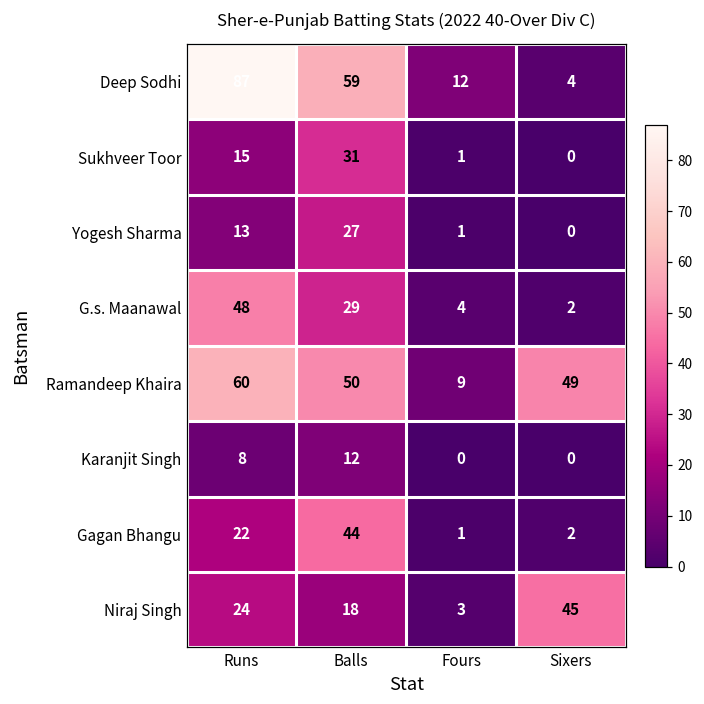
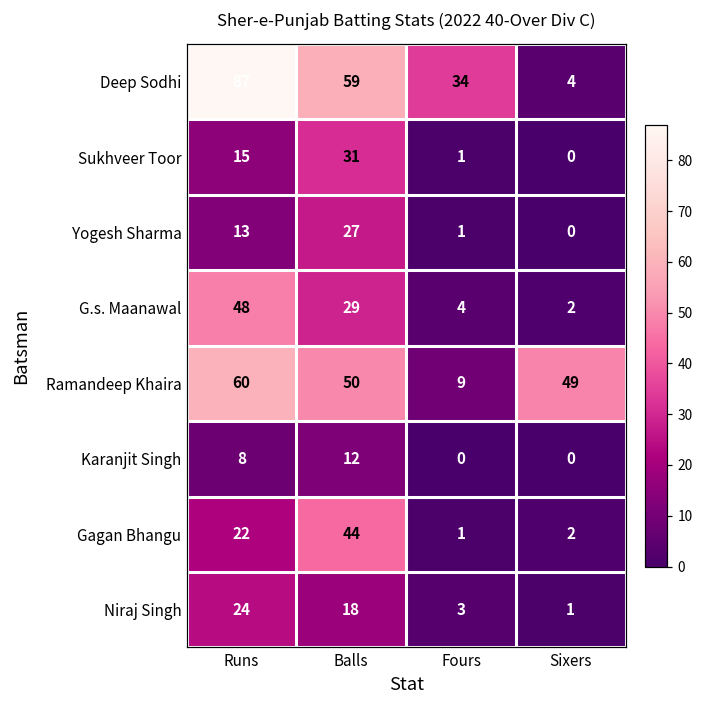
  {
    "Deep Sodhi": {
      "Balls": 59,
-     "Fours": 12,
+     "Fours": 34,
      "Sixers": 4
    },
    "Sukhveer Toor": {
      "Runs": 15,
      "Balls": 31,
      "Fours": 1,
      "Sixers": 0
    },
    "Yogesh Sharma": {
      "Runs": 13,
      "Balls": 27,
      "Fours": 1,
      "Sixers": 0
    },
    "G.s. Maanawal": {
      "Runs": 48,
      "Balls": 29,
      "Fours": 4,
      "Sixers": 2
    },
    "Ramandeep Khaira": {
      "Runs": 60,
      "Balls": 50,
      "Fours": 9,
      "Sixers": 49
    },
    "Karanjit Singh": {
      "Runs": 8,
      "Balls": 12,
      "Fours": 0,
      "Sixers": 0
    },
    "Gagan Bhangu": {
      "Runs": 22,
      "Balls": 44,
      "Fours": 1,
      "Sixers": 2
    },
    "Niraj Singh": {
      "Runs": 24,
      "Balls": 18,
      "Fours": 3,
-     "Sixers": 45
+     "Sixers": 1
    }
  }
